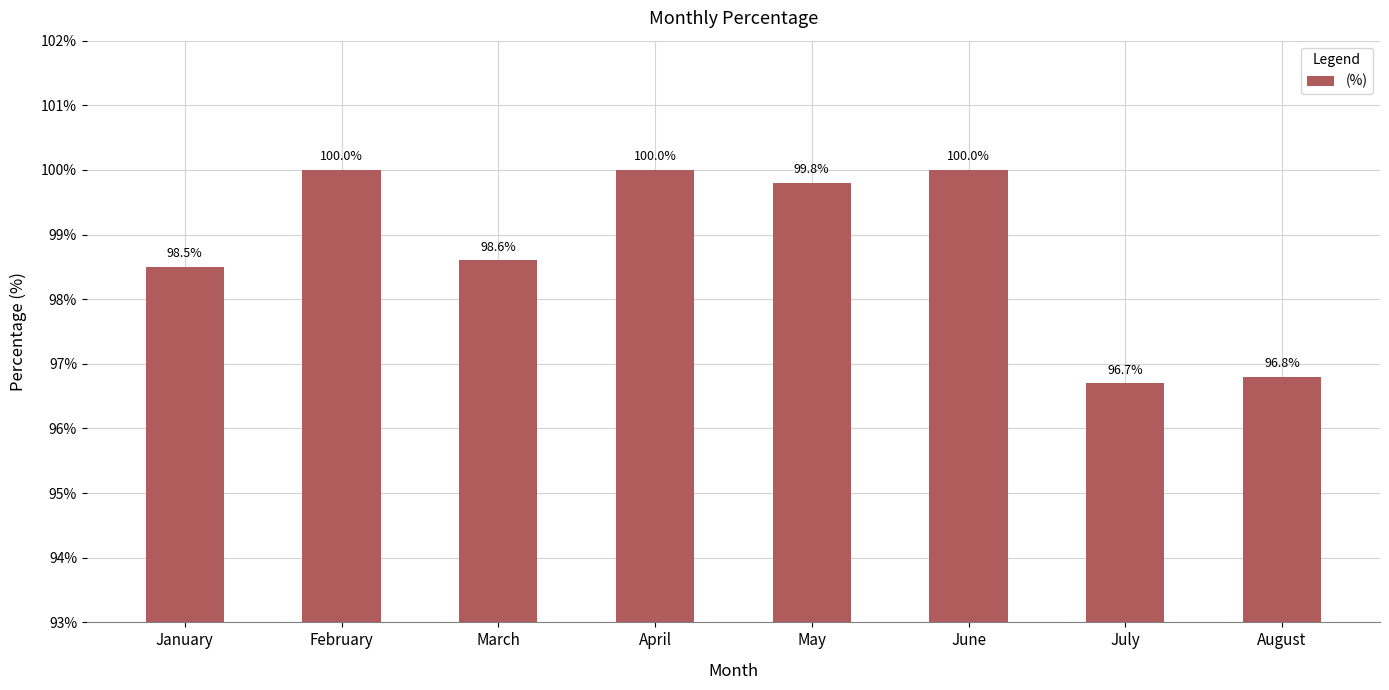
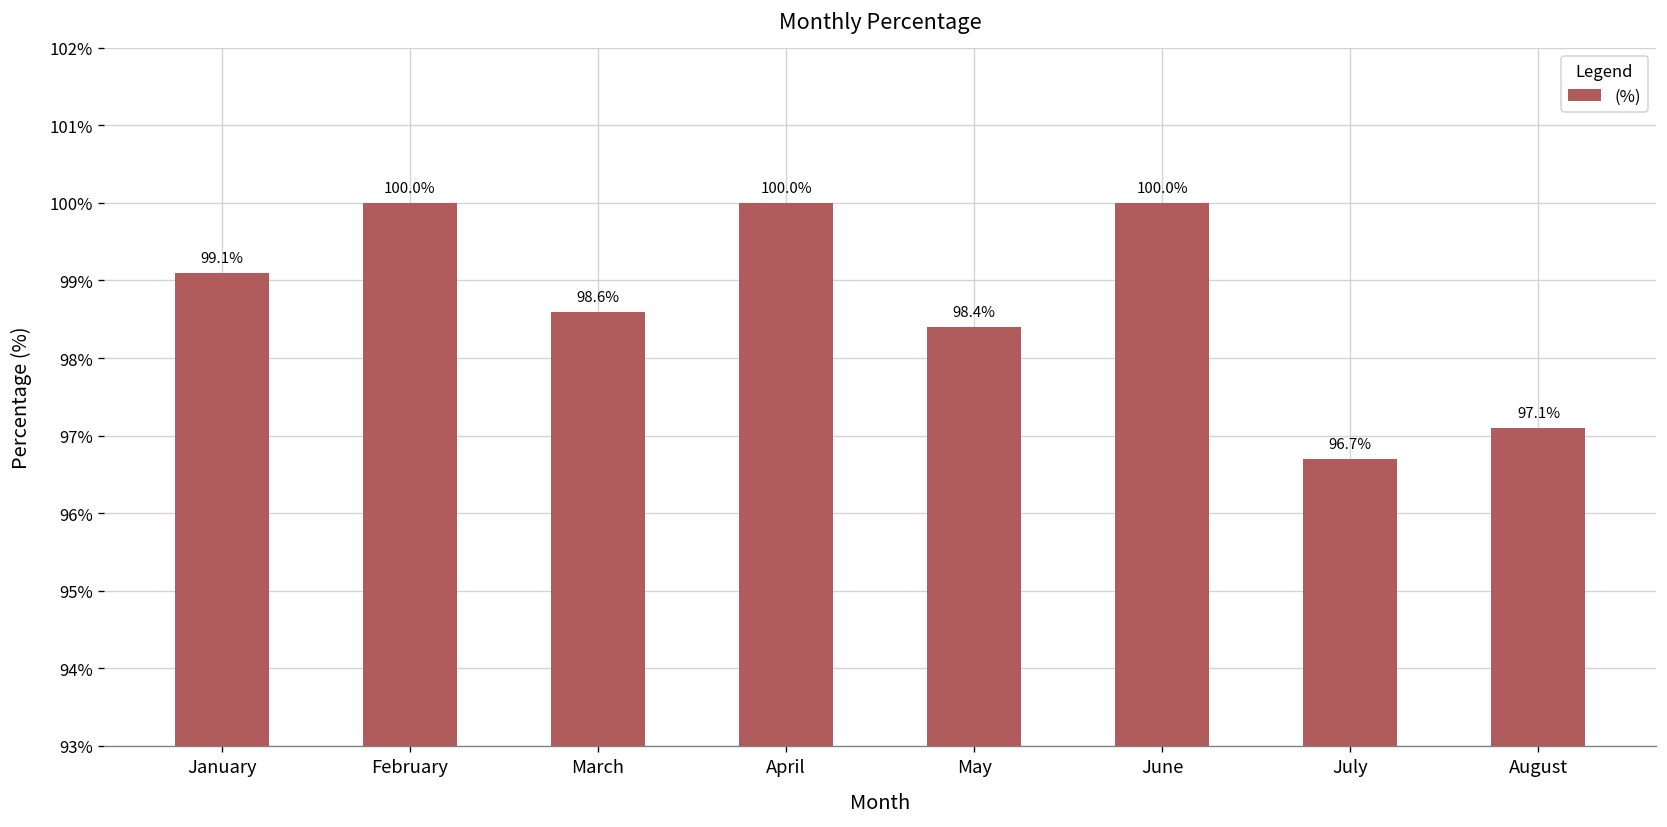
  {
-   "January": "98.5%",
+   "January": "99.1%",
    "February": "100.0%",
    "March": "98.6%",
    "April": "100.0%",
-   "May": "99.8%",
+   "May": "98.4%",
    "June": "100.0%",
    "July": "96.7%",
-   "August": "96.8%"
+   "August": "97.1%"
  }
